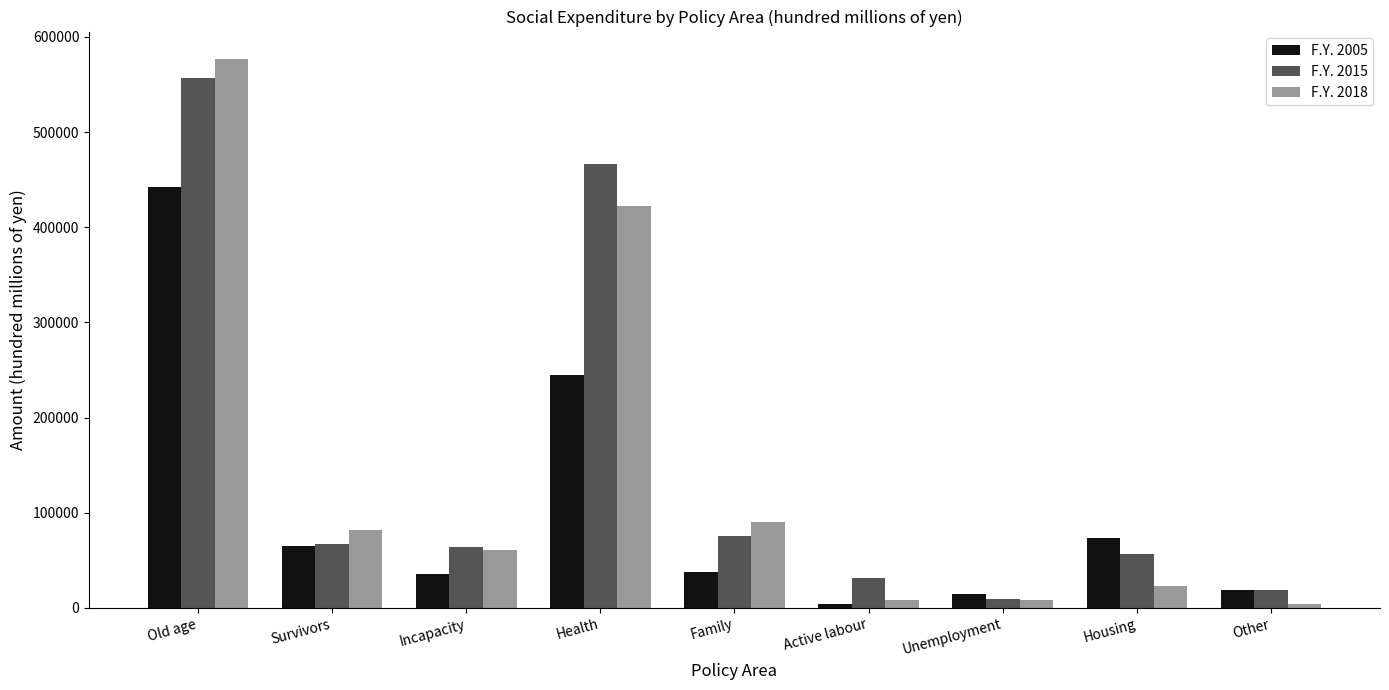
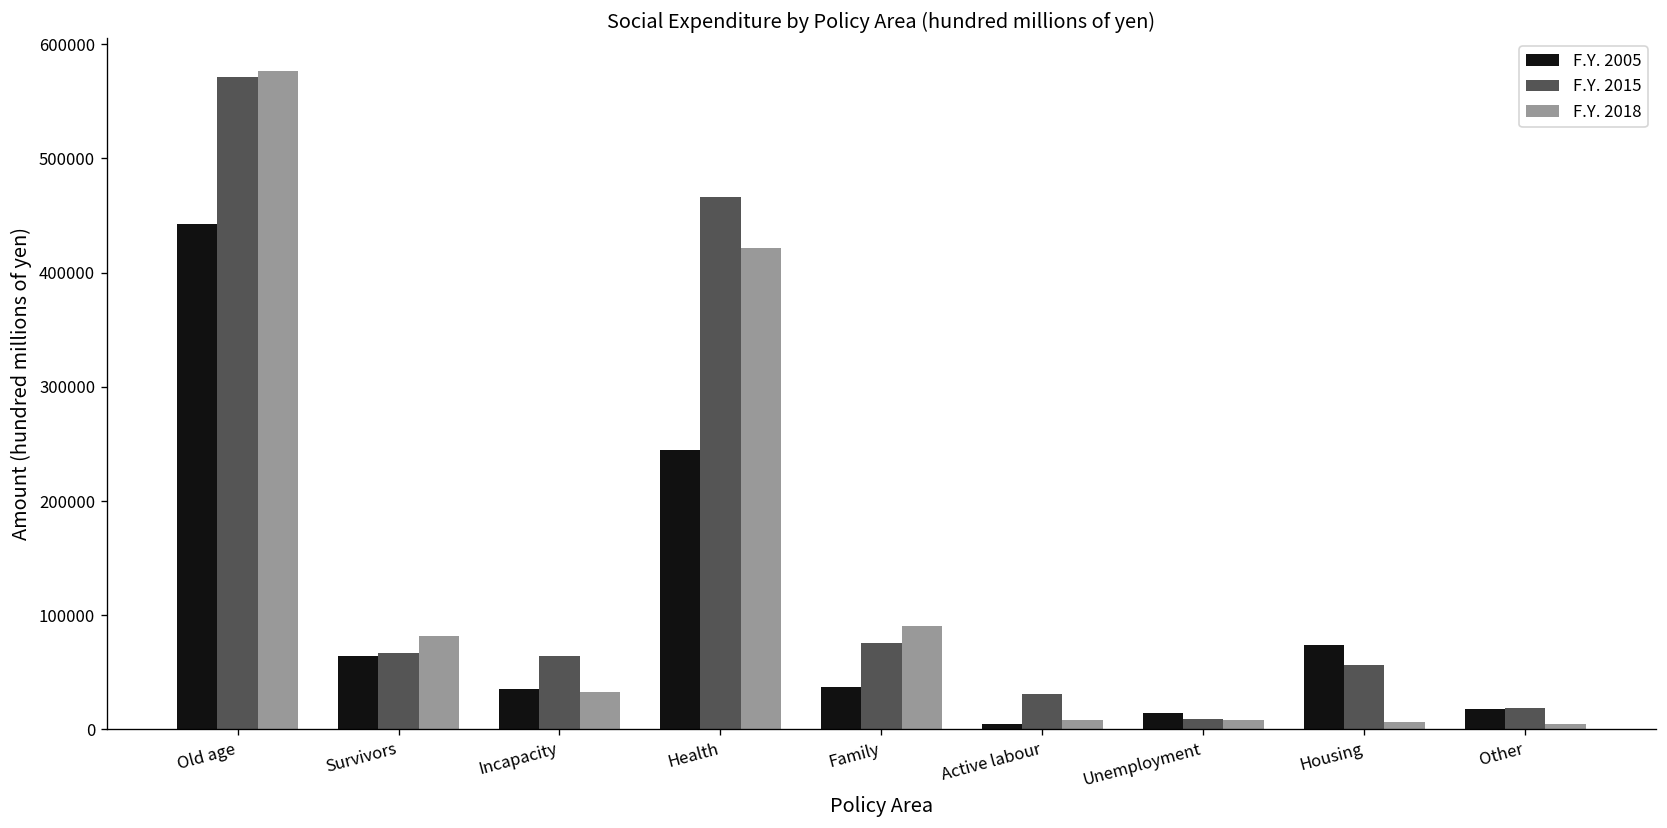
  {
    "F.Y. 2005": {
      "Old age": 440000,
      "Survivors": 60000,
      "Incapacity": 40000,
      "Health": 240000,
      "Family": 40000,
      "Active labour": 0,
      "Unemployment": 10000,
      "Housing": 70000,
      "Other": 20000
    },
    "F.Y. 2015": {
-     "Old age": 560000,
+     "Old age": 570000,
      "Survivors": 70000,
      "Incapacity": 60000,
      "Health": 470000,
      "Family": 80000,
      "Active labour": 30000,
      "Unemployment": 10000,
      "Housing": 60000,
      "Other": 20000
    },
    "F.Y. 2018": {
      "Old age": 580000,
      "Survivors": 80000,
-     "Incapacity": 60000,
+     "Incapacity": 30000,
      "Health": 420000,
      "Family": 90000,
      "Active labour": 10000,
      "Unemployment": 10000,
-     "Housing": 20000,
+     "Housing": 10000,
      "Other": 0
    }
  }
